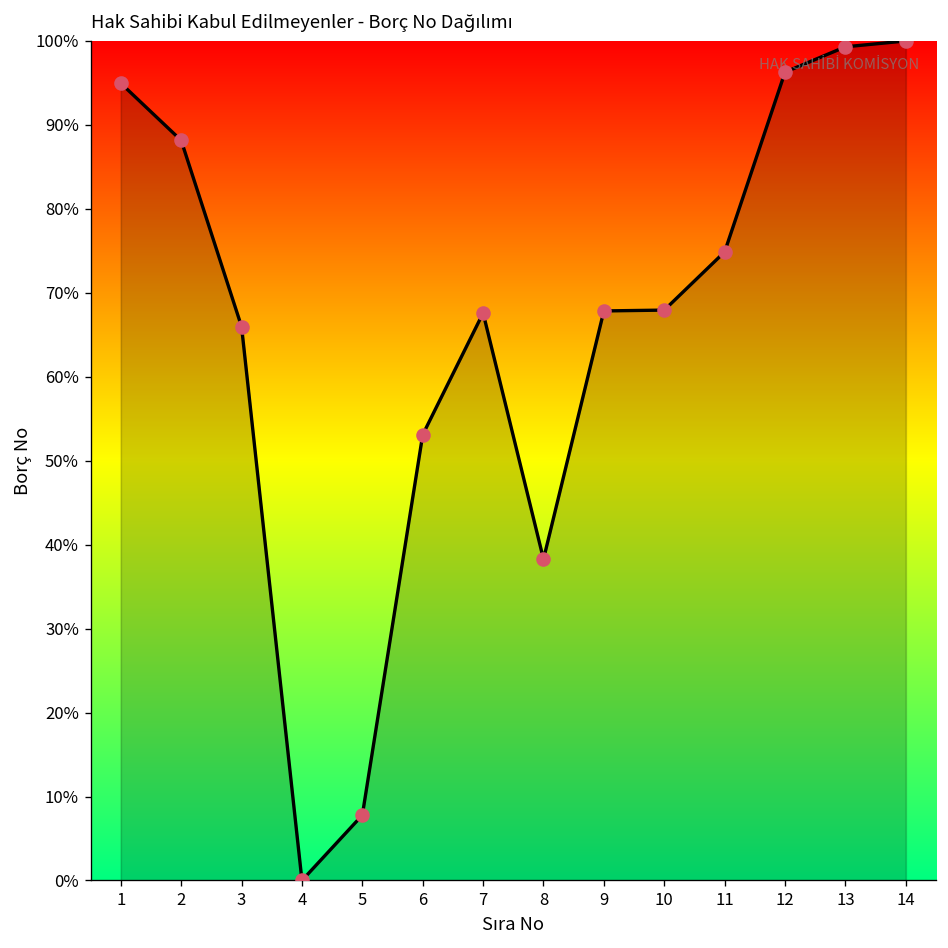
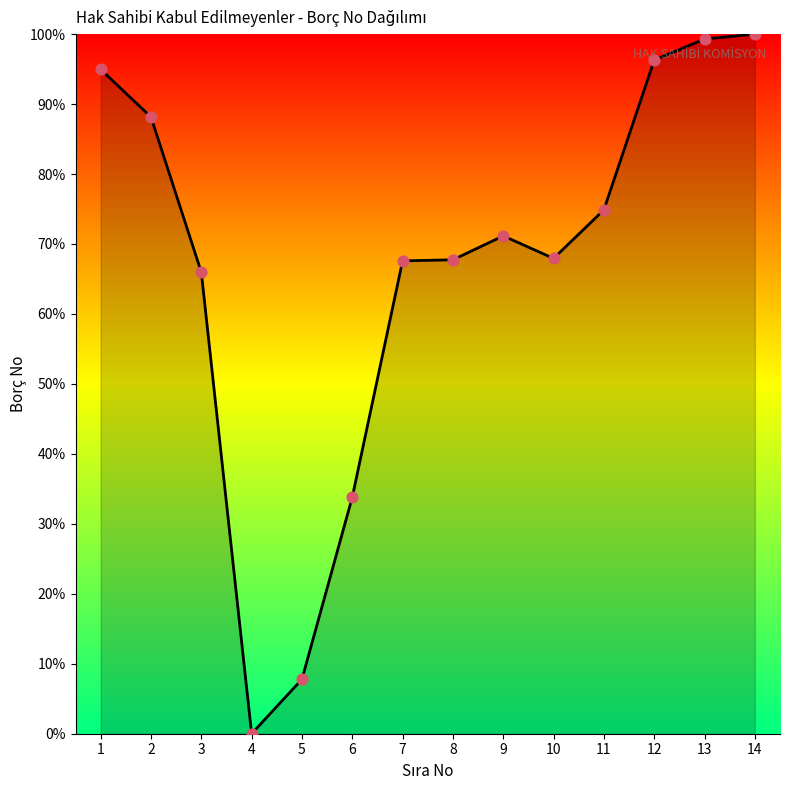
  {
    "1": "95%",
    "2": "88%",
    "3": "66%",
    "4": "0%",
    "5": "8%",
-   "6": "53%",
+   "6": "34%",
    "7": "68%",
-   "8": "38%",
-   "9": "68%",
+   "8": "68%",
+   "9": "71%",
    "10": "68%",
    "11": "75%",
    "12": "96%",
    "13": "99%",
    "14": "100%"
  }
